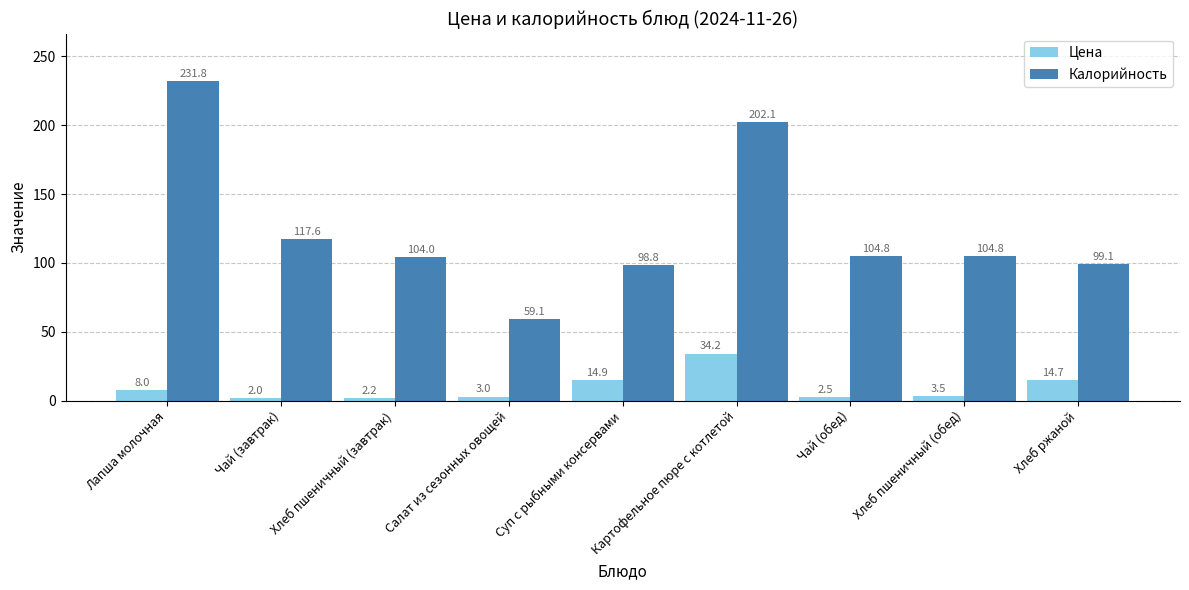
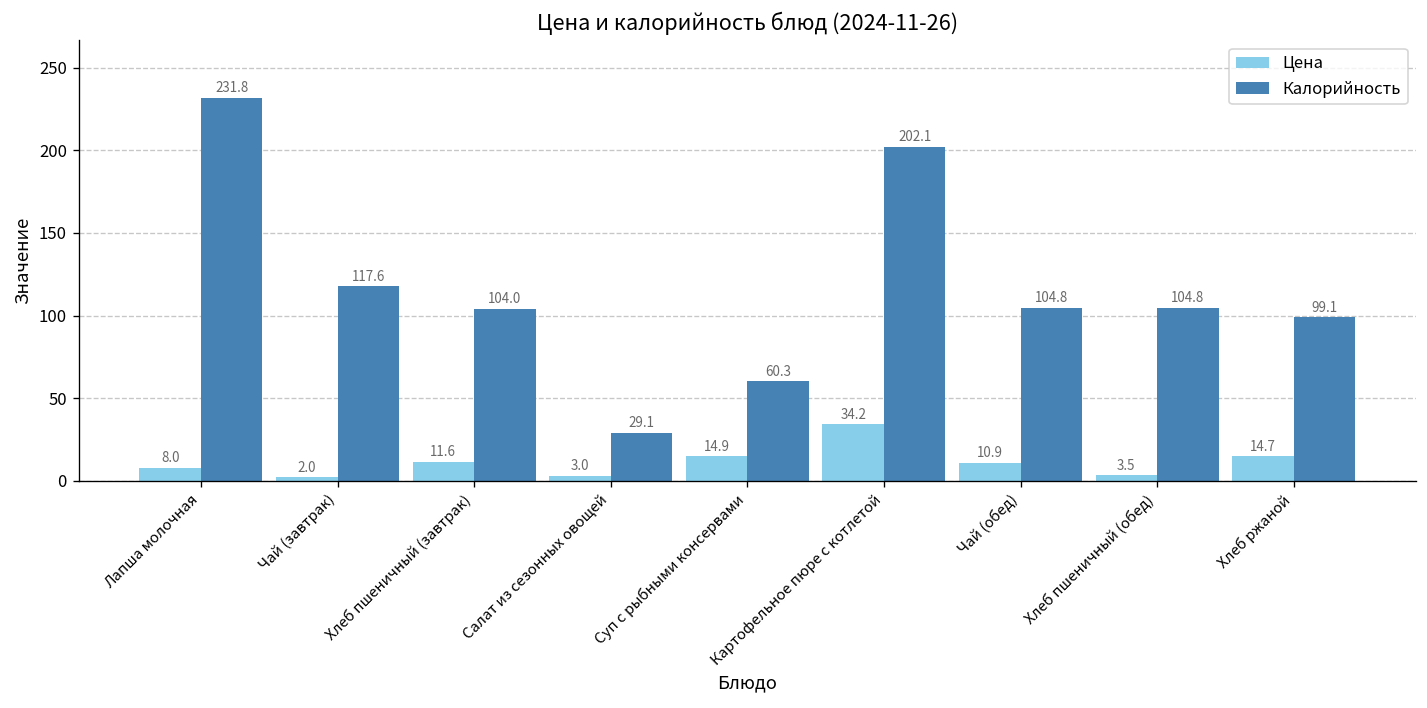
  {
    "Цена": {
      "Лапша молочная": 8.0,
      "Чай (завтрак)": 2.0,
-     "Хлеб пшеничный (завтрак)": 2.2,
+     "Хлеб пшеничный (завтрак)": 11.6,
      "Салат из сезонных овощей": 3.0,
      "Суп с рыбными консервами": 14.9,
      "Картофельное пюре с котлетой": 34.2,
-     "Чай (обед)": 2.5,
+     "Чай (обед)": 10.9,
      "Хлеб пшеничный (обед)": 3.5,
      "Хлеб ржаной": 14.7
    },
    "Калорийность": {
      "Лапша молочная": 231.8,
      "Чай (завтрак)": 117.6,
      "Хлеб пшеничный (завтрак)": 104.0,
-     "Салат из сезонных овощей": 59.1,
-     "Суп с рыбными консервами": 98.8,
+     "Салат из сезонных овощей": 29.1,
+     "Суп с рыбными консервами": 60.3,
      "Картофельное пюре с котлетой": 202.1,
      "Чай (обед)": 104.8,
      "Хлеб пшеничный (обед)": 104.8,
      "Хлеб ржаной": 99.1
    }
  }
